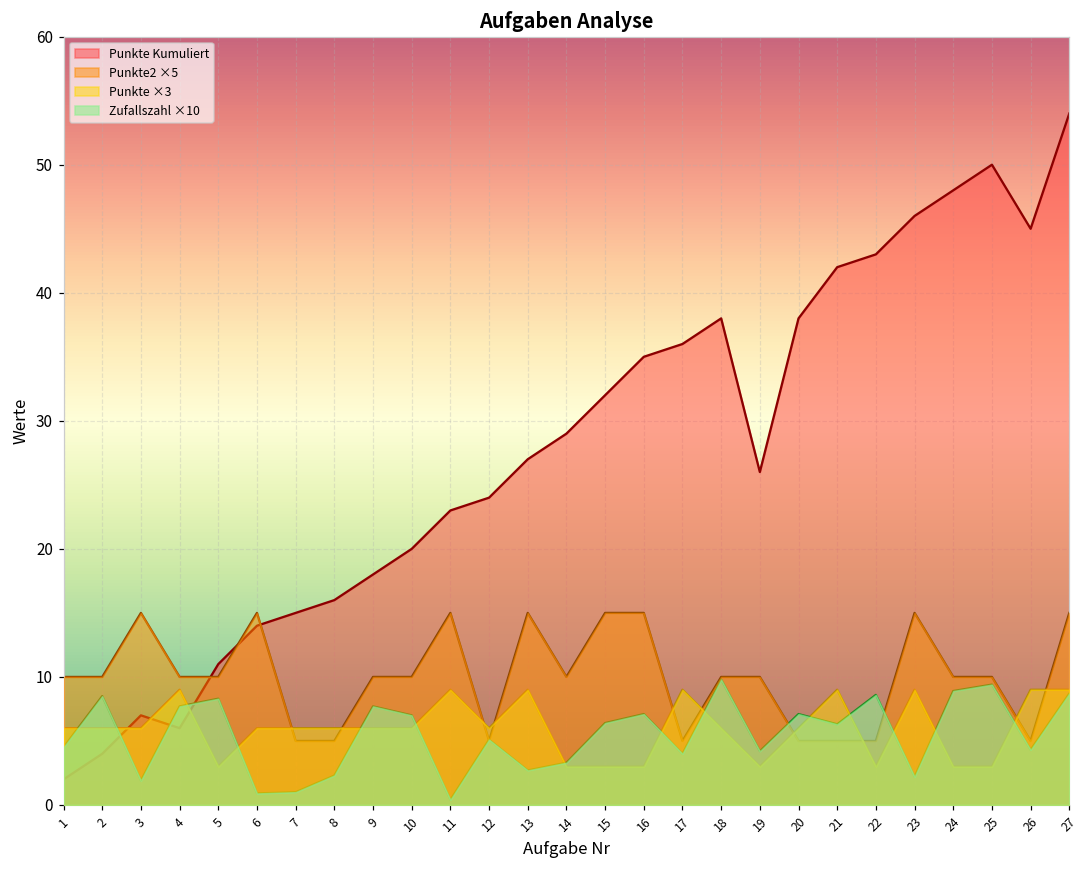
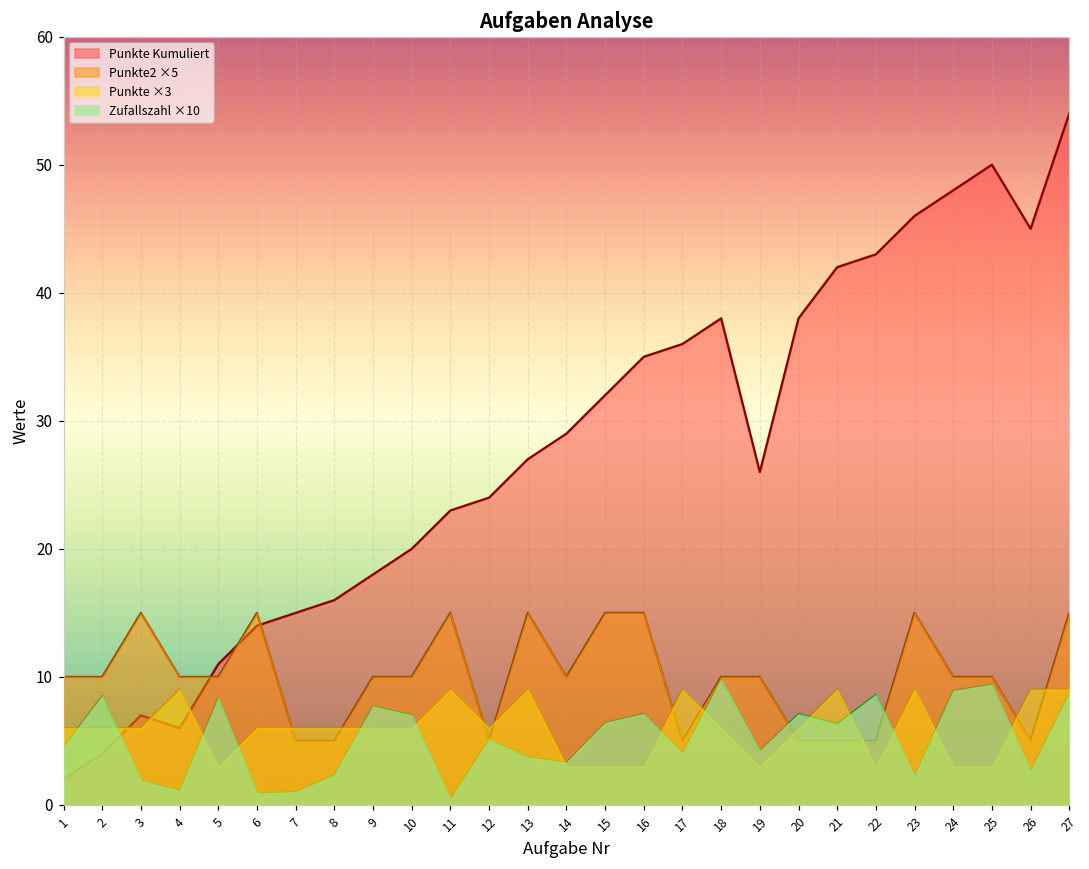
  {
    "Punkte Kumuliert": {
      "1": 2.0,
      "2": 4.0,
      "3": 7.0,
      "4": 6.0,
      "5": 11.0,
      "6": 14.0,
      "7": 15.0,
      "8": 16.0,
      "9": 18.0,
      "10": 20.0,
      "11": 23.0,
      "12": 24.0,
      "13": 27.0,
      "14": 29.0,
      "15": 32.0,
      "16": 35.0,
      "17": 36.0,
      "18": 38.0,
      "19": 26.0,
      "20": 38.0,
      "21": 42.0,
      "22": 43.0,
      "23": 46.0,
      "24": 48.0,
      "25": 50.0,
      "26": 45.0,
      "27": 54.0
    },
    "Zufallszahl ×10": {
      "1": 4.5,
      "2": 8.5,
      "3": 1.9,
-     "4": 7.7,
+     "4": 1.1,
      "5": 8.3,
      "6": 0.9,
      "7": 1.0,
      "8": 2.3,
      "9": 7.7,
      "10": 7.0,
      "11": 0.4,
-     "13": 2.7,
+     "13": 3.7,
      "14": 3.3,
      "15": 6.4,
      "16": 7.1,
      "17": 4.0,
      "19": 4.2,
      "20": 7.1,
      "21": 6.3,
      "22": 8.6,
      "23": 2.2,
      "24": 8.9,
      "25": 9.4,
-     "26": 4.3,
+     "26": 2.6,
      "27": 8.7
    }
  }
